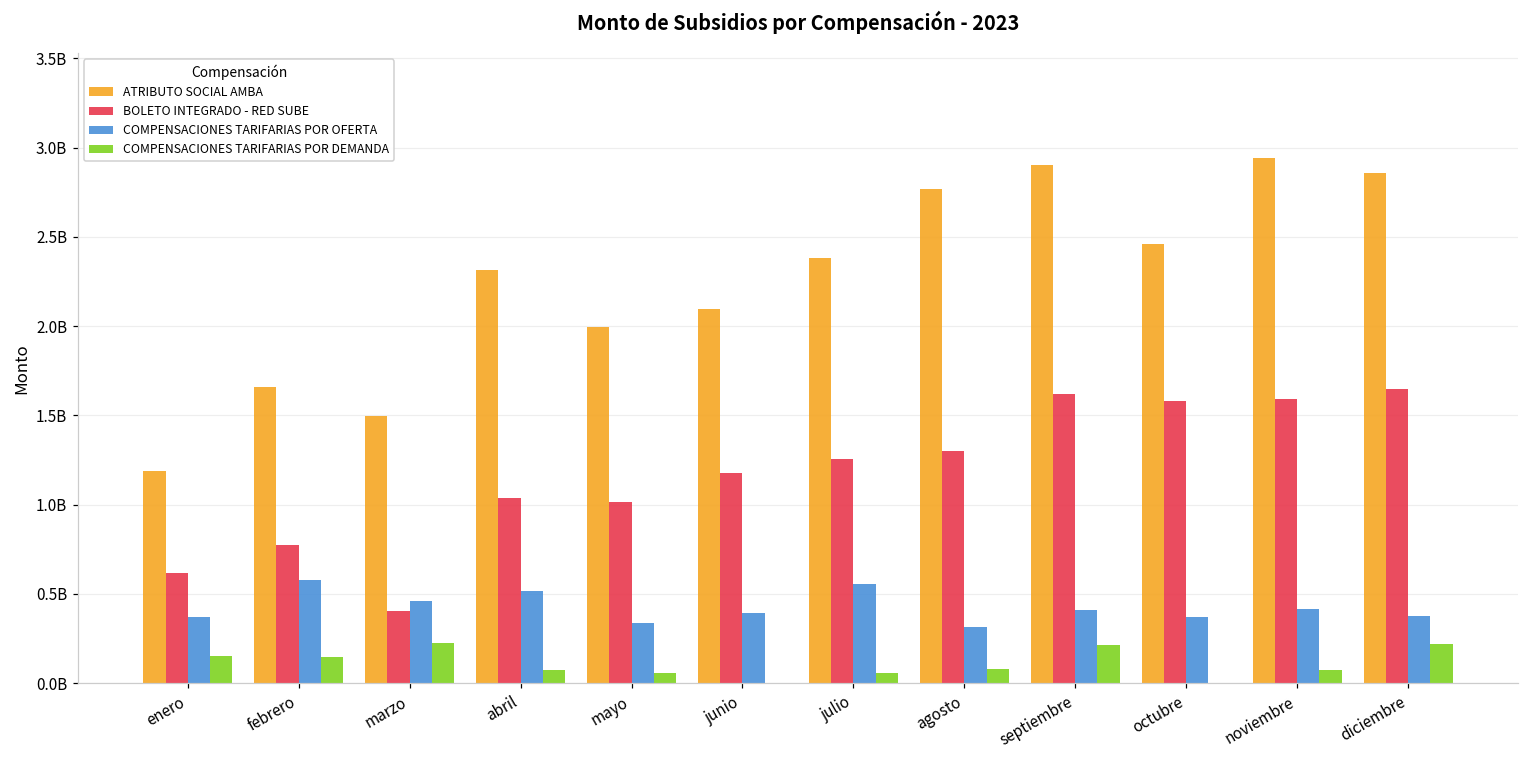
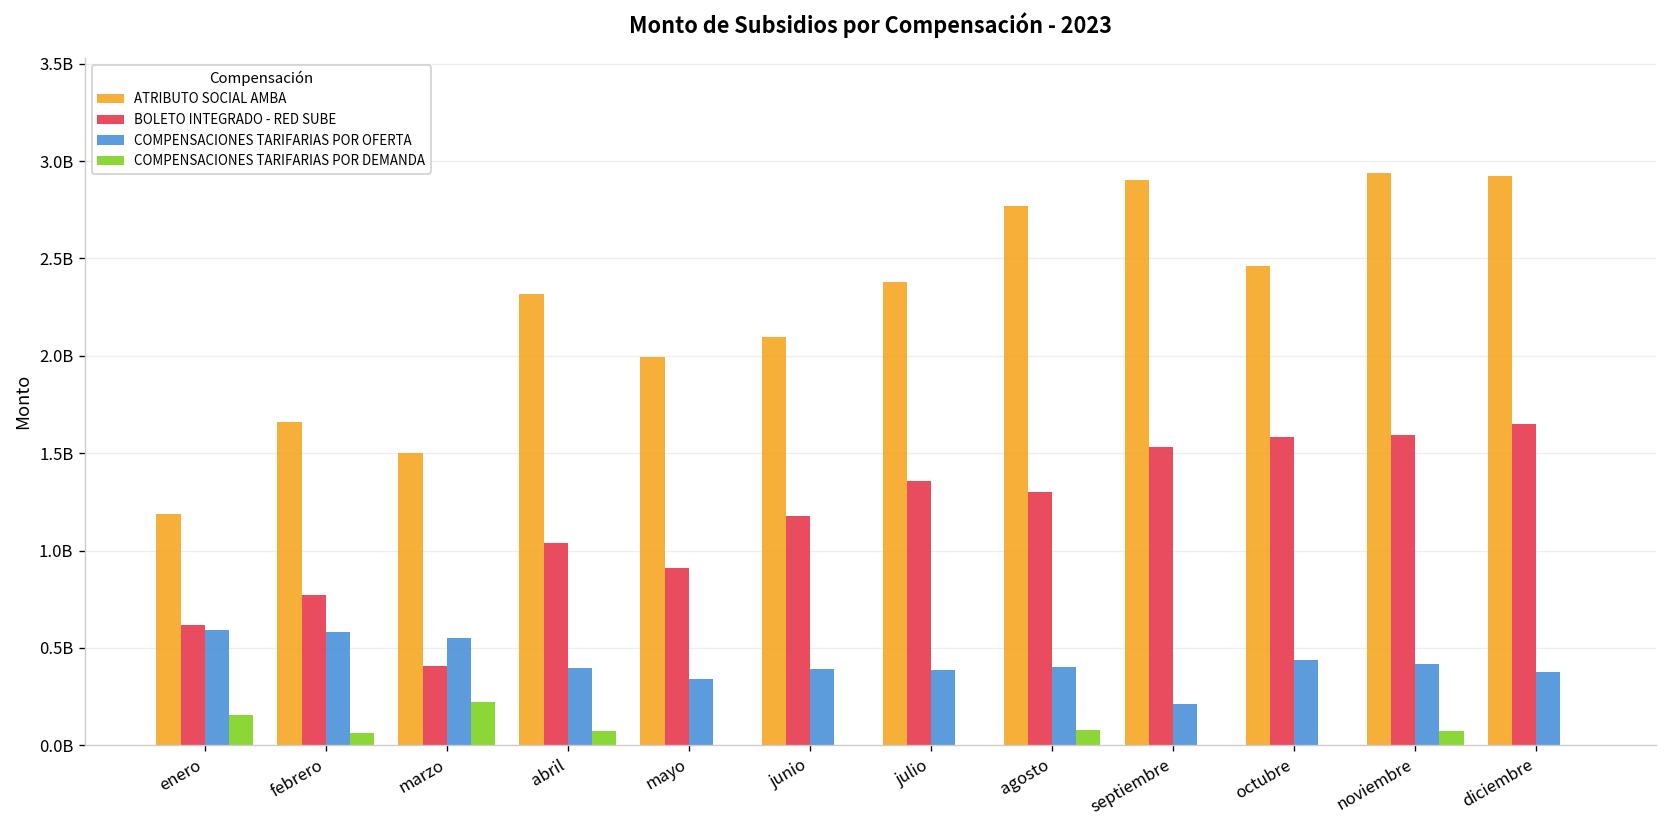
  {
    "ATRIBUTO SOCIAL AMBA": {
      "enero": 1190000000,
      "febrero": 1660000000,
      "marzo": 1500000000,
      "abril": 2320000000,
      "mayo": 1990000000,
      "junio": 2100000000,
      "julio": 2380000000,
      "agosto": 2770000000,
      "septiembre": 2900000000,
      "octubre": 2460000000,
      "noviembre": 2940000000,
-     "diciembre": 2860000000
+     "diciembre": 2920000000
    },
    "BOLETO INTEGRADO - RED SUBE": {
      "enero": 620000000,
      "febrero": 770000000,
      "marzo": 410000000,
      "abril": 1040000000,
-     "mayo": 1020000000,
+     "mayo": 910000000,
      "junio": 1180000000,
-     "julio": 1260000000,
+     "julio": 1360000000,
      "agosto": 1300000000,
-     "septiembre": 1620000000,
+     "septiembre": 1530000000,
      "octubre": 1580000000,
      "noviembre": 1590000000,
      "diciembre": 1650000000
    },
    "COMPENSACIONES TARIFARIAS POR OFERTA": {
-     "enero": 370000000,
+     "enero": 590000000,
      "febrero": 580000000,
-     "marzo": 460000000,
-     "abril": 520000000,
+     "marzo": 550000000,
+     "abril": 400000000,
      "mayo": 340000000,
      "junio": 390000000,
-     "julio": 550000000,
-     "agosto": 310000000,
-     "septiembre": 410000000,
-     "octubre": 370000000,
+     "julio": 390000000,
+     "agosto": 400000000,
+     "septiembre": 210000000,
+     "octubre": 440000000,
      "noviembre": 420000000,
      "diciembre": 380000000
    },
    "COMPENSACIONES TARIFARIAS POR DEMANDA": {
      "enero": 150000000,
-     "febrero": 150000000,
+     "febrero": 60000000,
      "marzo": 220000000,
      "abril": 70000000,
-     "mayo": 60000000,
+     "mayo": 0,
      "junio": 0,
-     "julio": 60000000,
+     "julio": 0,
      "agosto": 80000000,
-     "septiembre": 210000000,
+     "septiembre": 0,
      "octubre": 0,
      "noviembre": 70000000,
-     "diciembre": 220000000
+     "diciembre": 0
    }
  }
